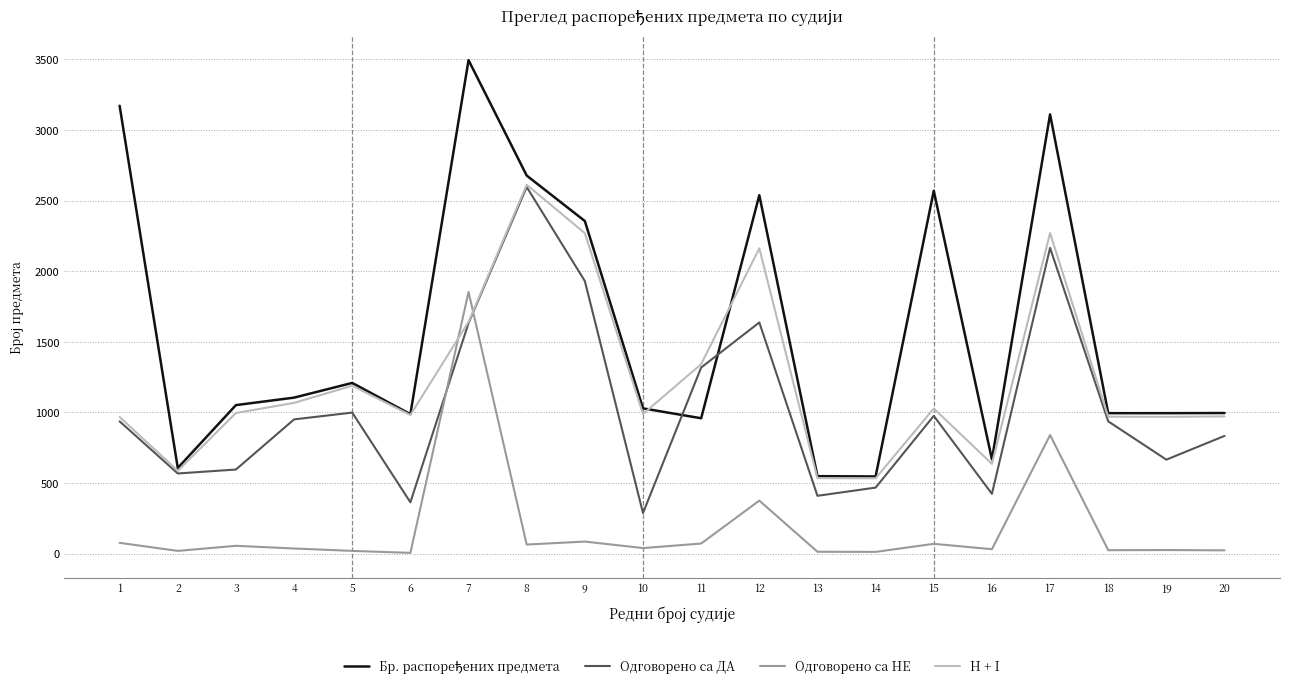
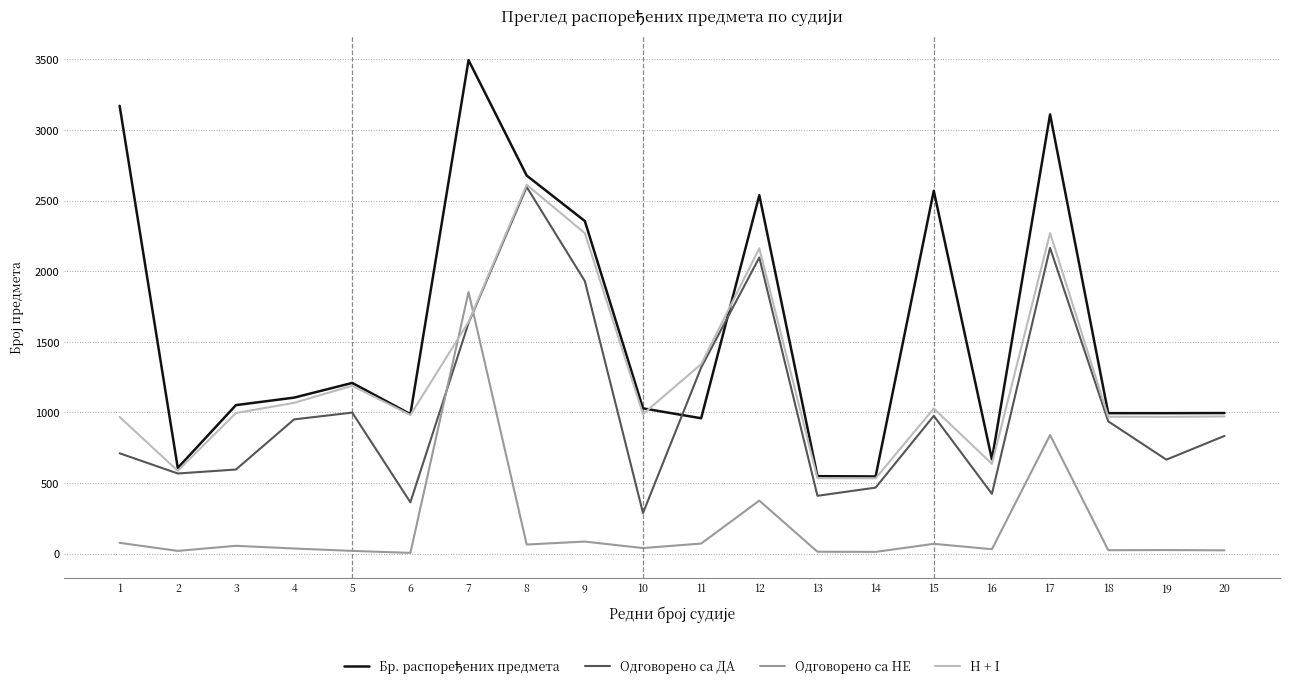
  {
    "Бр. распоређених предмета": {
      "1": 3170,
      "2": 610,
      "3": 1050,
      "4": 1110,
      "5": 1210,
      "7": 3490,
      "8": 2680,
      "9": 2360,
      "10": 1030,
      "11": 960,
      "12": 2540,
      "15": 2570,
      "16": 670,
      "17": 3110,
      "18": 1000,
      "19": 1000,
      "20": 1000
    },
    "Одговорено са ДА": {
-     "1": 940,
+     "1": 710,
      "2": 570,
      "3": 600,
      "4": 950,
      "5": 1000,
      "6": 360,
      "9": 1930,
      "10": 290,
      "11": 1320,
-     "12": 1640,
+     "12": 2100,
      "13": 410,
      "14": 470,
      "15": 980,
      "16": 420,
      "17": 2170,
      "18": 940,
      "19": 670,
      "20": 830
    }
  }
